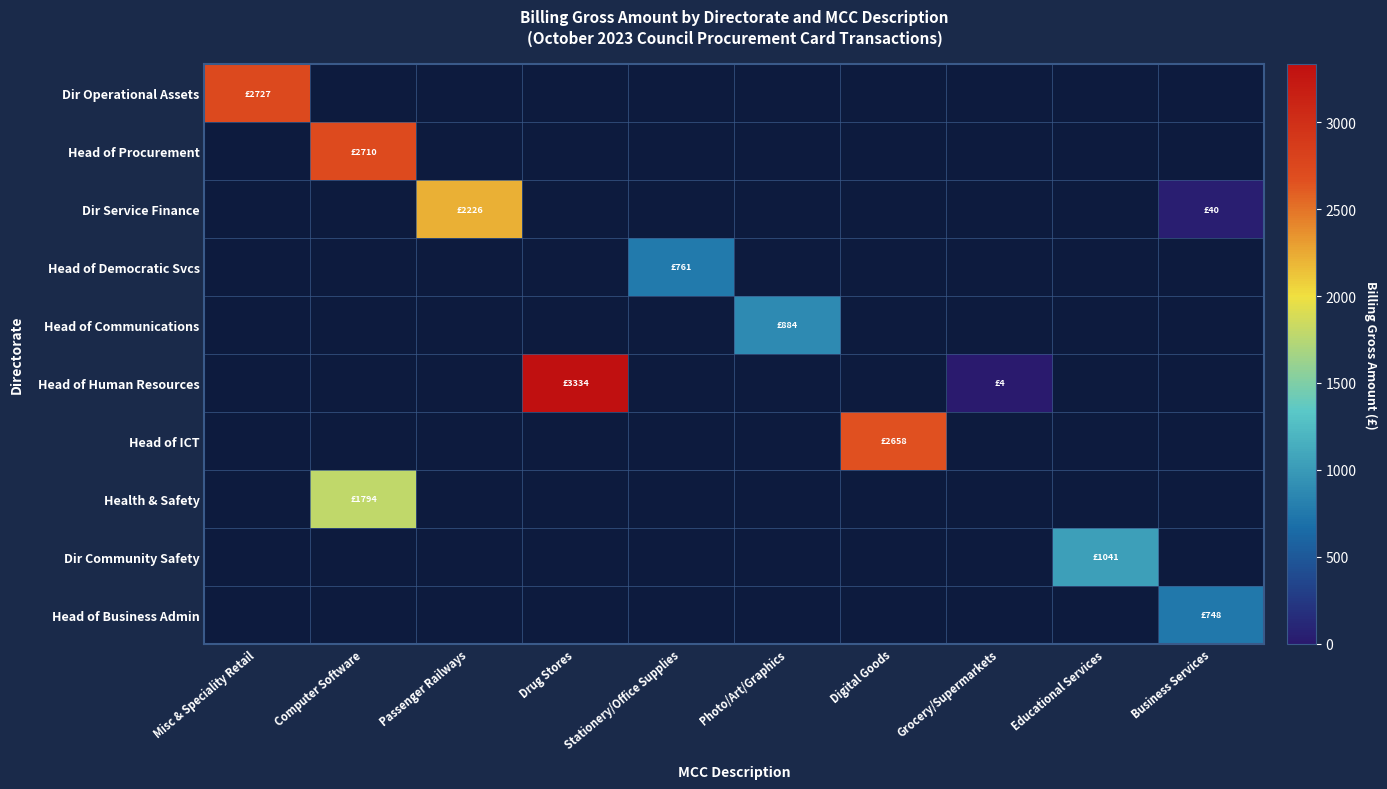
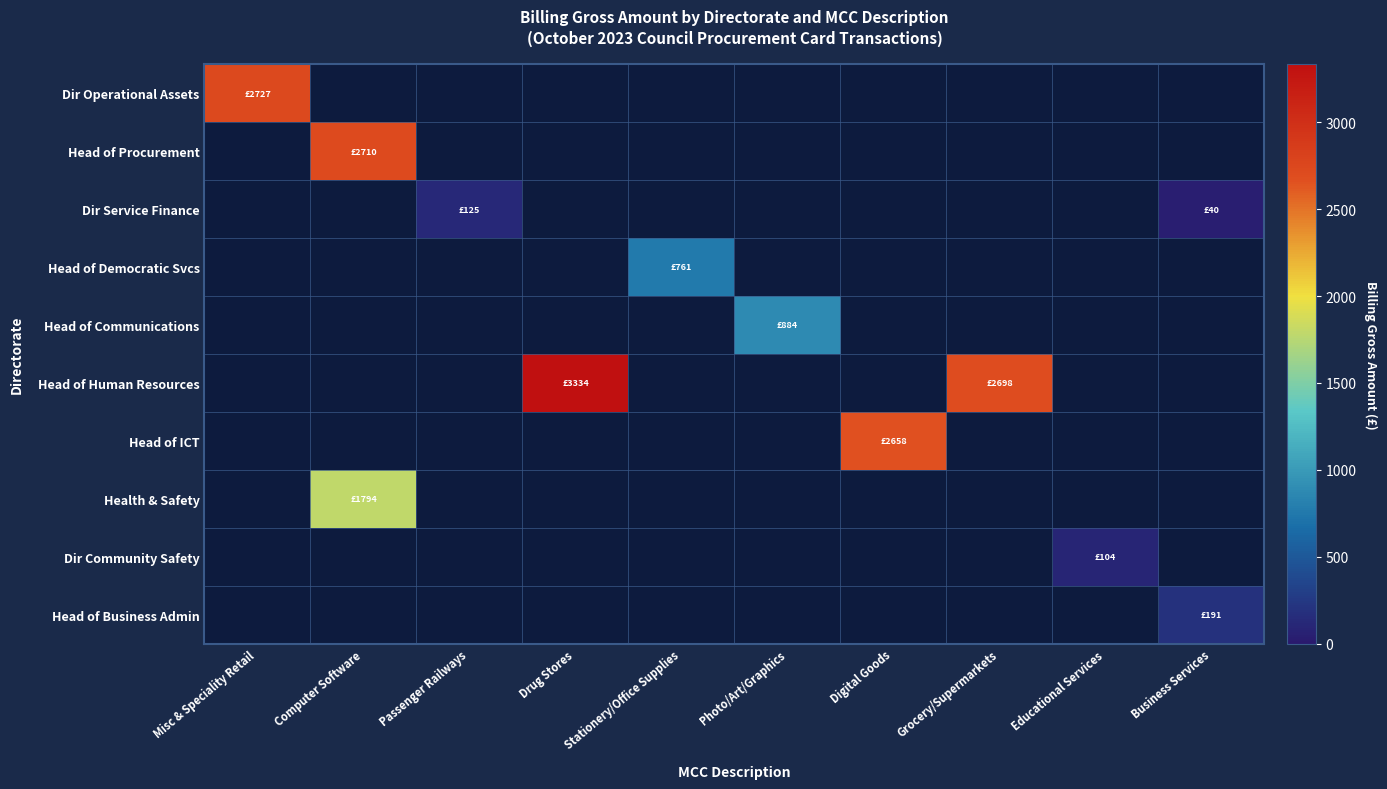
  {
    "Dir Operational Assets": {
      "Misc & Speciality Retail": "£2727"
    },
    "Head of Procurement": {
      "Computer Software": "£2710"
    },
    "Dir Service Finance": {
-     "Passenger Railways": "£2226",
+     "Passenger Railways": "£125",
      "Business Services": "£40"
    },
    "Head of Democratic Svcs": {
      "Stationery/Office Supplies": "£761"
    },
    "Head of Communications": {
      "Photo/Art/Graphics": "£884"
    },
    "Head of Human Resources": {
      "Drug Stores": "£3334",
-     "Grocery/Supermarkets": "£4"
+     "Grocery/Supermarkets": "£2698"
    },
    "Head of ICT": {
      "Digital Goods": "£2658"
    },
    "Health & Safety": {
      "Computer Software": "£1794"
    },
    "Dir Community Safety": {
-     "Educational Services": "£1041"
+     "Educational Services": "£104"
    },
    "Head of Business Admin": {
-     "Business Services": "£748"
+     "Business Services": "£191"
    }
  }
